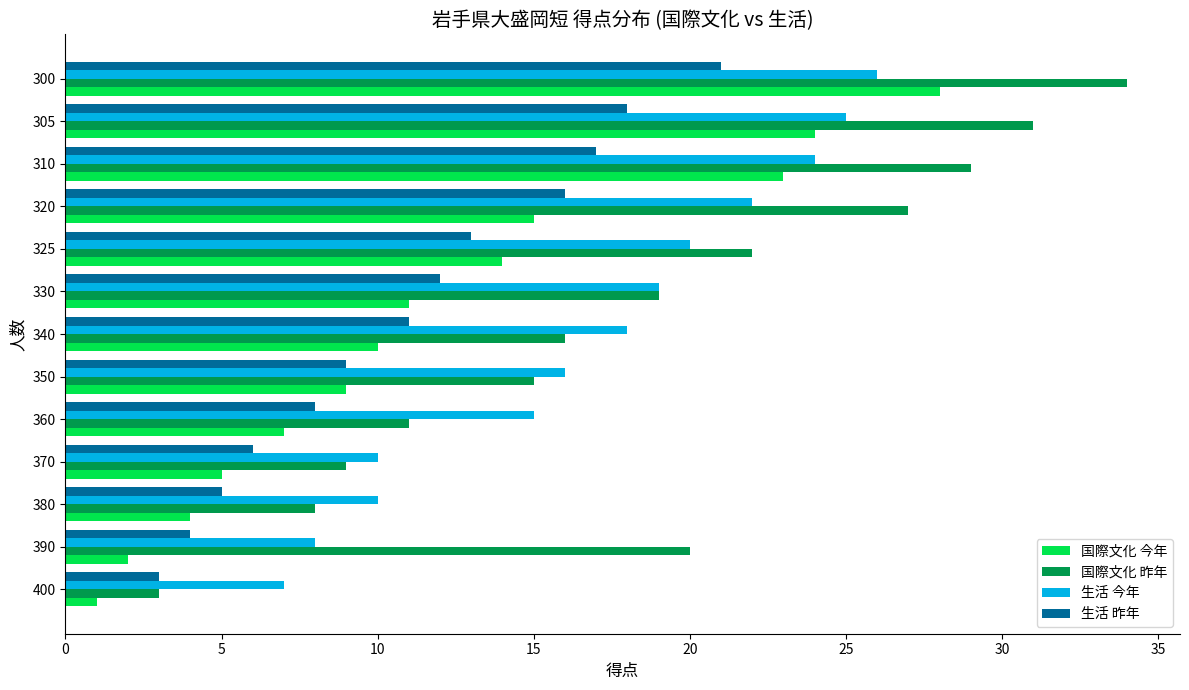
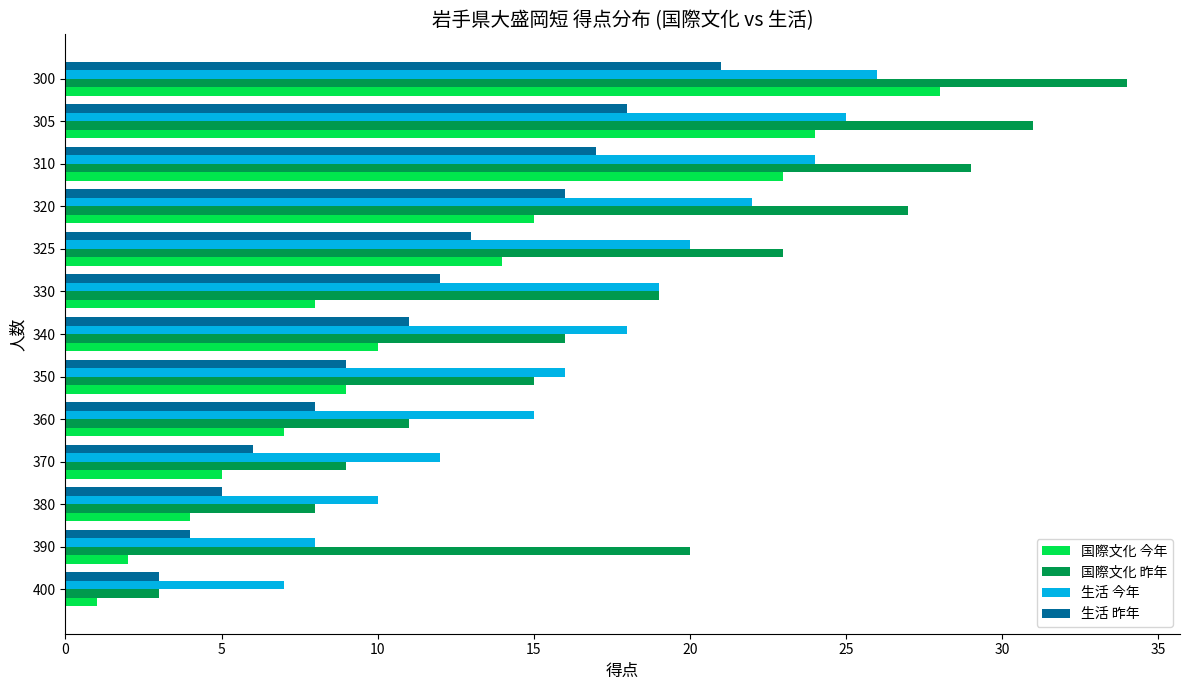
  {
    "国際文化 今年": {
      "300": 28,
      "305": 24,
      "310": 23,
      "320": 15,
      "325": 14,
-     "330": 11,
+     "330": 8,
      "340": 10,
      "350": 9,
      "360": 7,
      "370": 5,
      "380": 4,
      "390": 2,
      "400": 1
    },
    "国際文化 昨年": {
      "300": 34,
      "305": 31,
      "310": 29,
      "320": 27,
-     "325": 22,
+     "325": 23,
      "330": 19,
      "340": 16,
      "350": 15,
      "360": 11,
      "370": 9,
      "380": 8,
      "390": 20,
      "400": 3
    },
    "生活 今年": {
      "300": 26,
      "305": 25,
      "310": 24,
      "320": 22,
      "325": 20,
      "330": 19,
      "340": 18,
      "350": 16,
      "360": 15,
-     "370": 10,
+     "370": 12,
      "380": 10,
      "390": 8,
      "400": 7
    },
    "生活 昨年": {
      "300": 21,
      "305": 18,
      "310": 17,
      "320": 16,
      "325": 13,
      "330": 12,
      "340": 11,
      "350": 9,
      "360": 8,
      "370": 6,
      "380": 5,
      "390": 4,
      "400": 3
    }
  }
